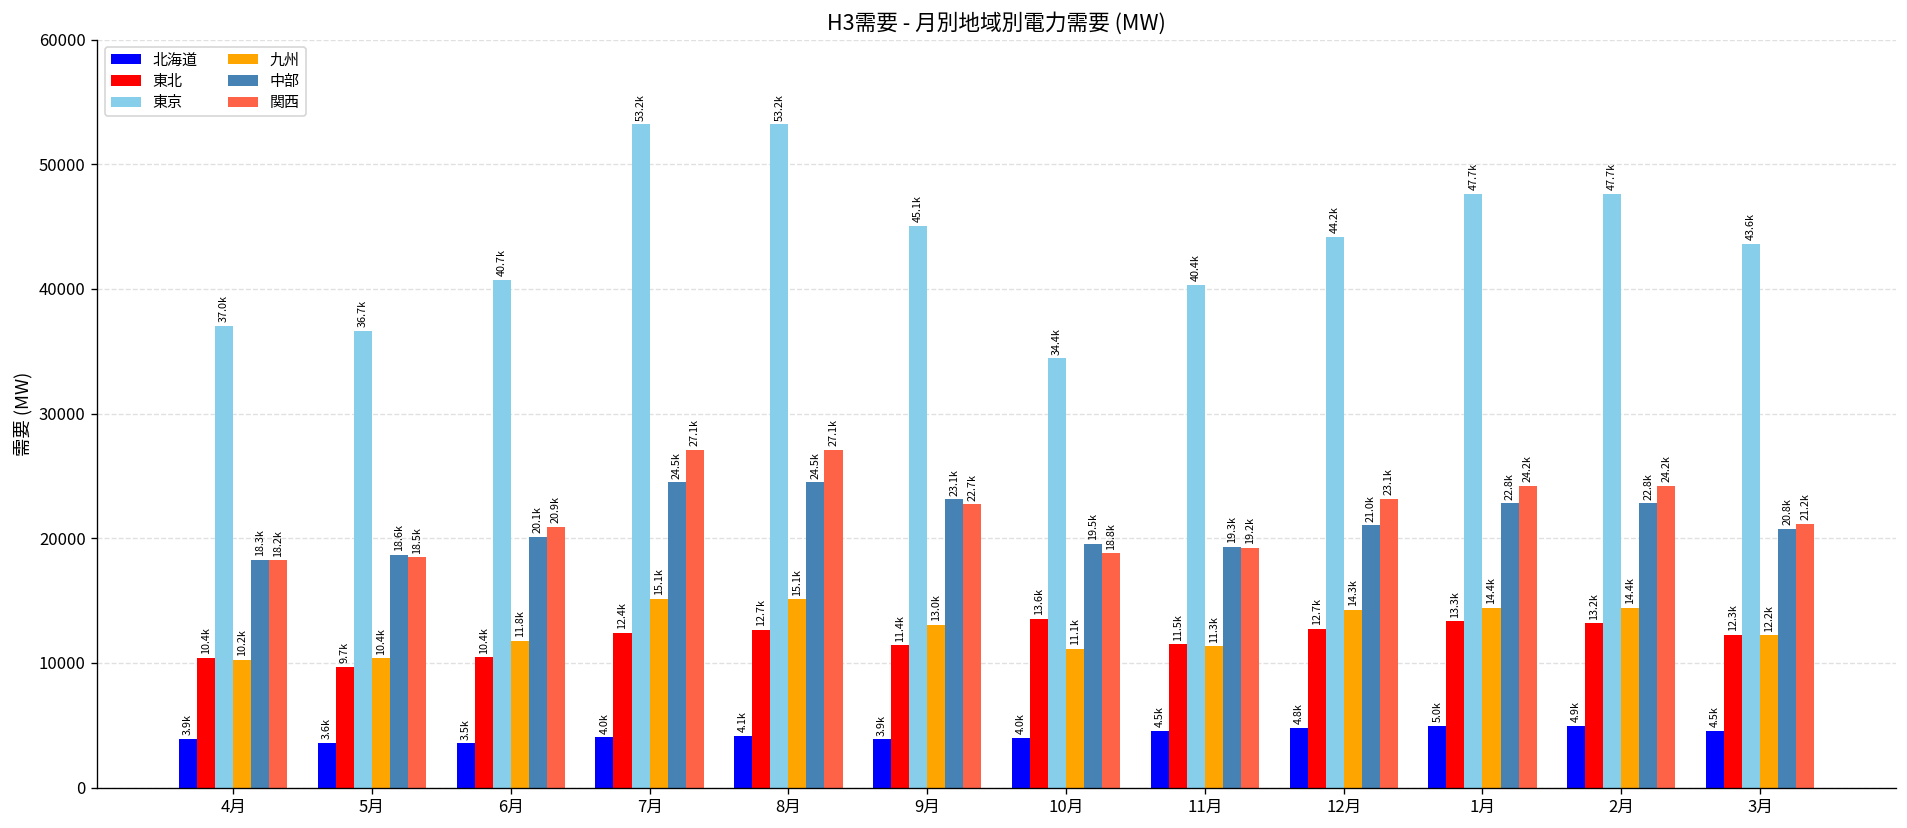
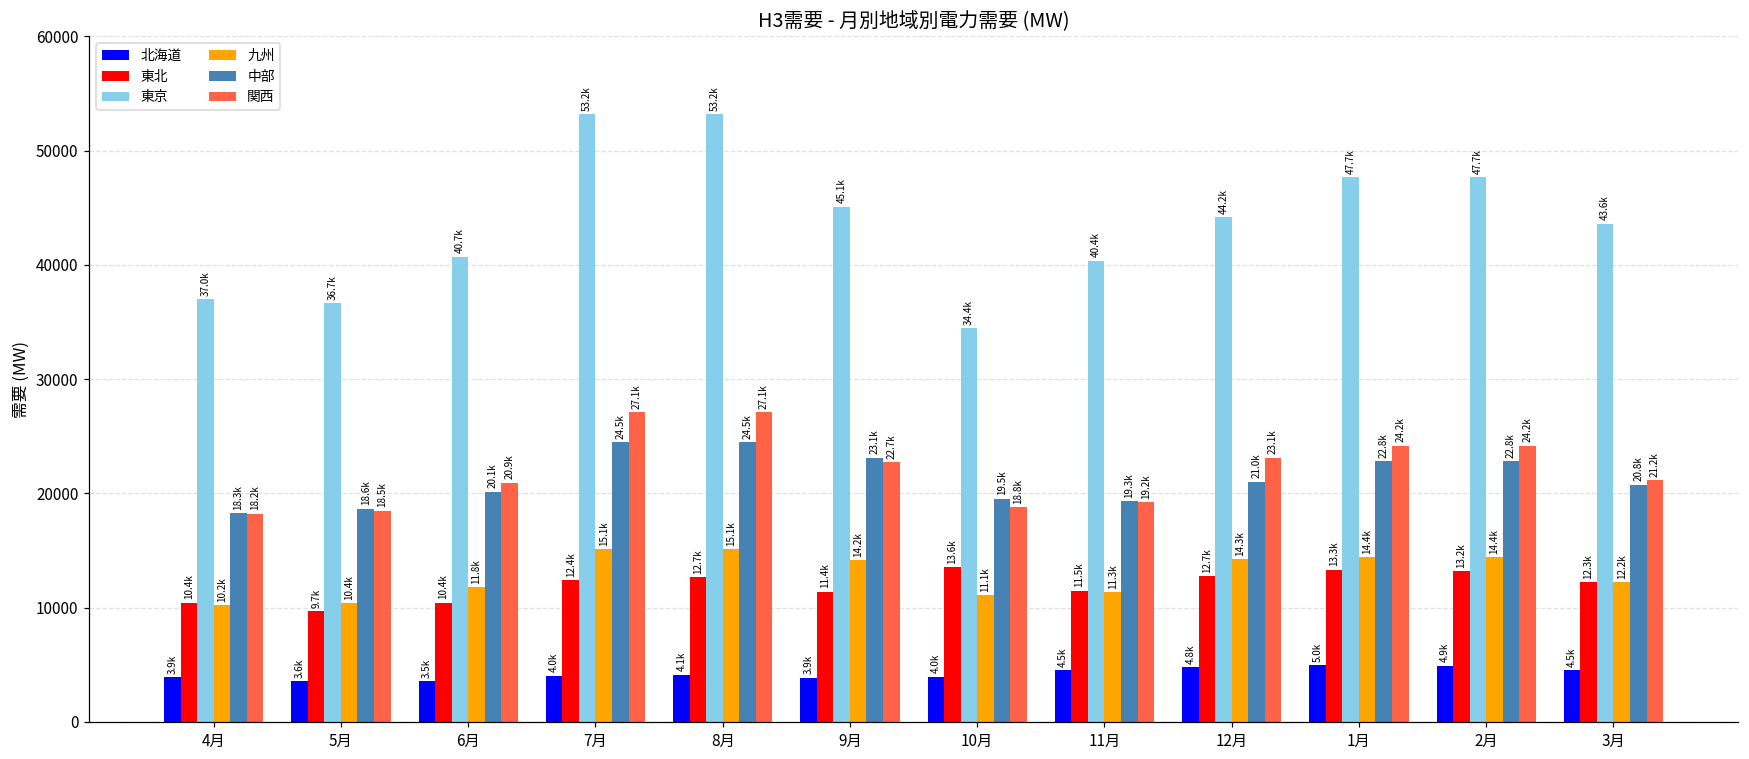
  {
    "北海道": {
      "4月": "3.9k",
      "5月": "3.6k",
      "6月": "3.5k",
      "7月": "4.0k",
      "8月": "4.1k",
      "9月": "3.9k",
      "10月": "4.0k",
      "11月": "4.5k",
      "12月": "4.8k",
      "1月": "5.0k",
      "2月": "4.9k",
      "3月": "4.5k"
    },
    "東北": {
      "4月": "10.4k",
      "5月": "9.7k",
      "6月": "10.4k",
      "7月": "12.4k",
      "8月": "12.7k",
      "9月": "11.4k",
      "10月": "13.6k",
      "11月": "11.5k",
      "12月": "12.7k",
      "1月": "13.3k",
      "2月": "13.2k",
      "3月": "12.3k"
    },
    "東京": {
      "4月": "37.0k",
      "5月": "36.7k",
      "6月": "40.7k",
      "7月": "53.2k",
      "8月": "53.2k",
      "9月": "45.1k",
      "10月": "34.4k",
      "11月": "40.4k",
      "12月": "44.2k",
      "1月": "47.7k",
      "2月": "47.7k",
      "3月": "43.6k"
    },
    "九州": {
      "4月": "10.2k",
      "5月": "10.4k",
      "6月": "11.8k",
      "7月": "15.1k",
      "8月": "15.1k",
-     "9月": "13.0k",
+     "9月": "14.2k",
      "10月": "11.1k",
      "11月": "11.3k",
      "12月": "14.3k",
      "1月": "14.4k",
      "2月": "14.4k",
      "3月": "12.2k"
    },
    "中部": {
      "4月": "18.3k",
      "5月": "18.6k",
      "6月": "20.1k",
      "7月": "24.5k",
      "8月": "24.5k",
      "9月": "23.1k",
      "10月": "19.5k",
      "11月": "19.3k",
      "12月": "21.0k",
      "1月": "22.8k",
      "2月": "22.8k",
      "3月": "20.8k"
    },
    "関西": {
      "4月": "18.2k",
      "5月": "18.5k",
      "6月": "20.9k",
      "7月": "27.1k",
      "8月": "27.1k",
      "9月": "22.7k",
      "10月": "18.8k",
      "11月": "19.2k",
      "12月": "23.1k",
      "1月": "24.2k",
      "2月": "24.2k",
      "3月": "21.2k"
    }
  }
